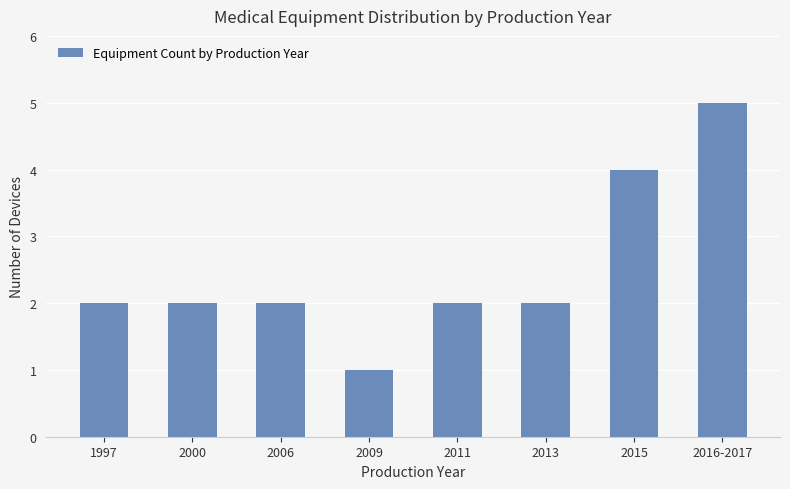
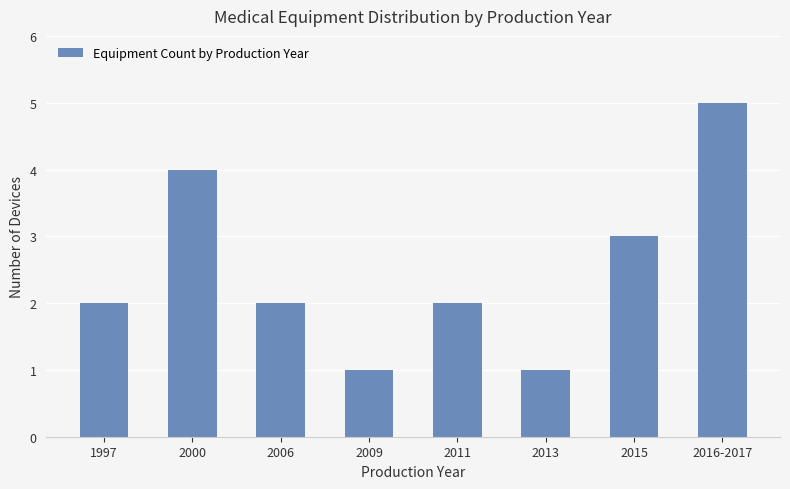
  {
    "1997": 2,
-   "2000": 2,
+   "2000": 4,
    "2006": 2,
    "2009": 1,
    "2011": 2,
-   "2013": 2,
-   "2015": 4,
+   "2013": 1,
+   "2015": 3,
    "2016-2017": 5
  }
